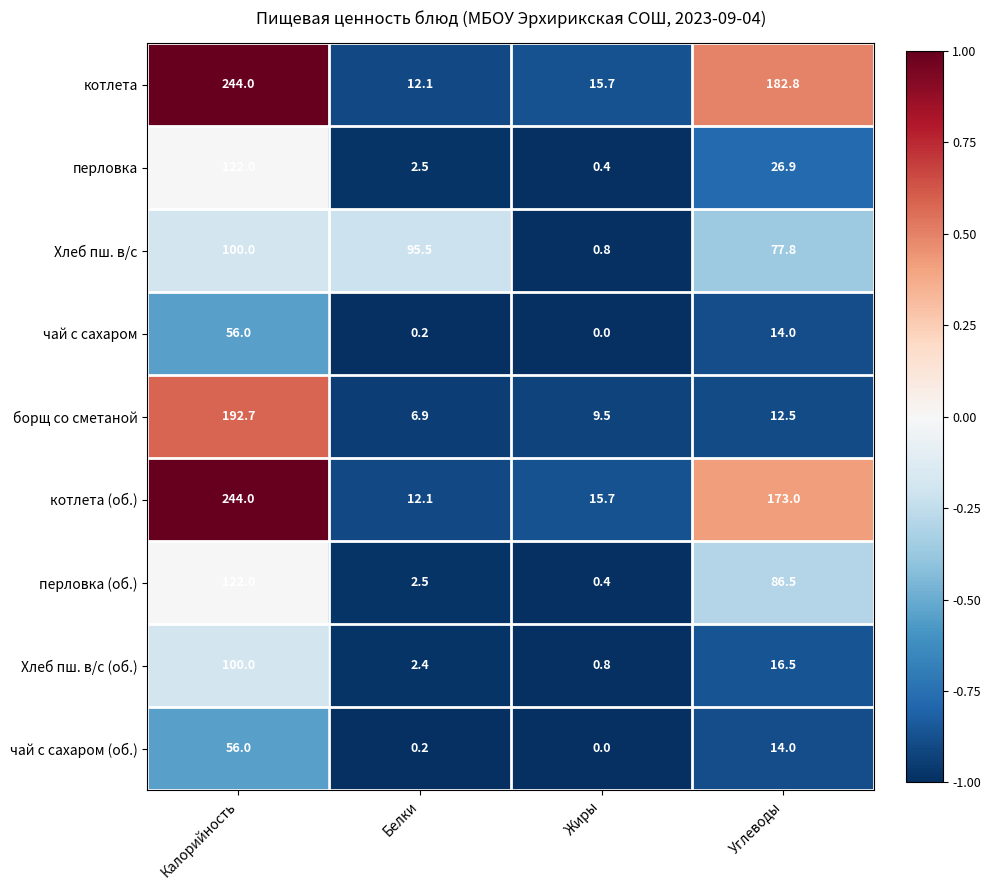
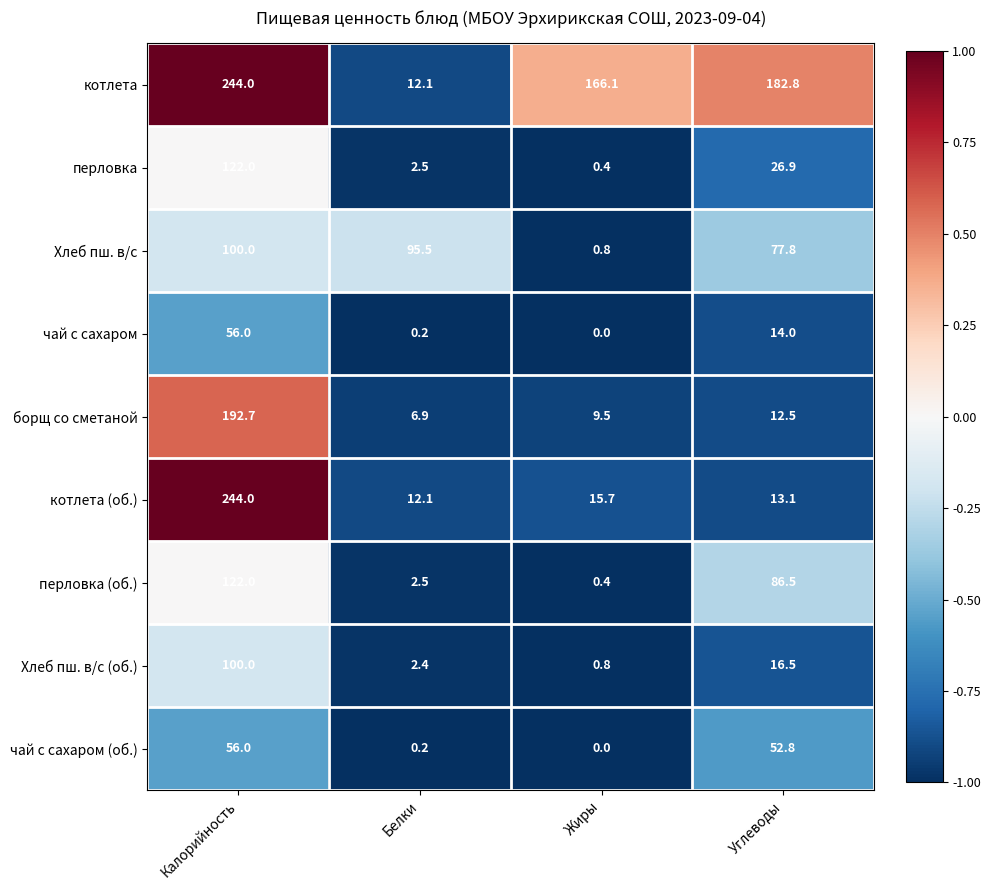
  {
    "котлета": {
      "Калорийность": 244.0,
      "Белки": 12.1,
-     "Жиры": 15.7,
+     "Жиры": 166.1,
      "Углеводы": 182.8
    },
    "перловка": {
      "Белки": 2.5,
      "Жиры": 0.4,
      "Углеводы": 26.9
    },
    "Хлеб пш. в/с": {
      "Белки": 95.5,
      "Жиры": 0.8,
      "Углеводы": 77.8
    },
    "чай с сахаром": {
      "Калорийность": 56.0,
      "Белки": 0.2,
      "Жиры": 0.0,
      "Углеводы": 14.0
    },
    "борщ со сметаной": {
      "Калорийность": 192.7,
      "Белки": 6.9,
      "Жиры": 9.5,
      "Углеводы": 12.5
    },
    "котлета (об.)": {
      "Калорийность": 244.0,
      "Белки": 12.1,
      "Жиры": 15.7,
-     "Углеводы": 173.0
+     "Углеводы": 13.1
    },
    "перловка (об.)": {
      "Белки": 2.5,
      "Жиры": 0.4,
      "Углеводы": 86.5
    },
    "Хлеб пш. в/с (об.)": {
      "Белки": 2.4,
      "Жиры": 0.8,
      "Углеводы": 16.5
    },
    "чай с сахаром (об.)": {
      "Калорийность": 56.0,
      "Белки": 0.2,
      "Жиры": 0.0,
-     "Углеводы": 14.0
+     "Углеводы": 52.8
    }
  }
